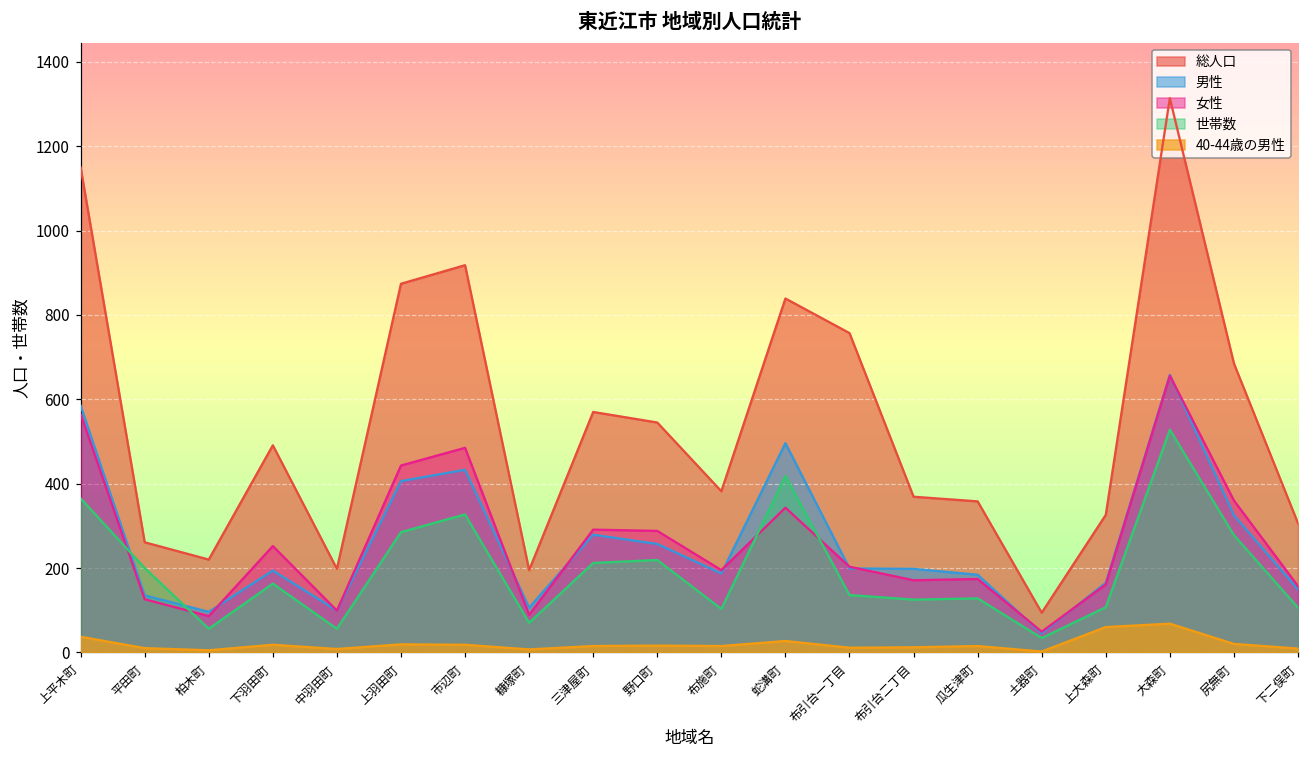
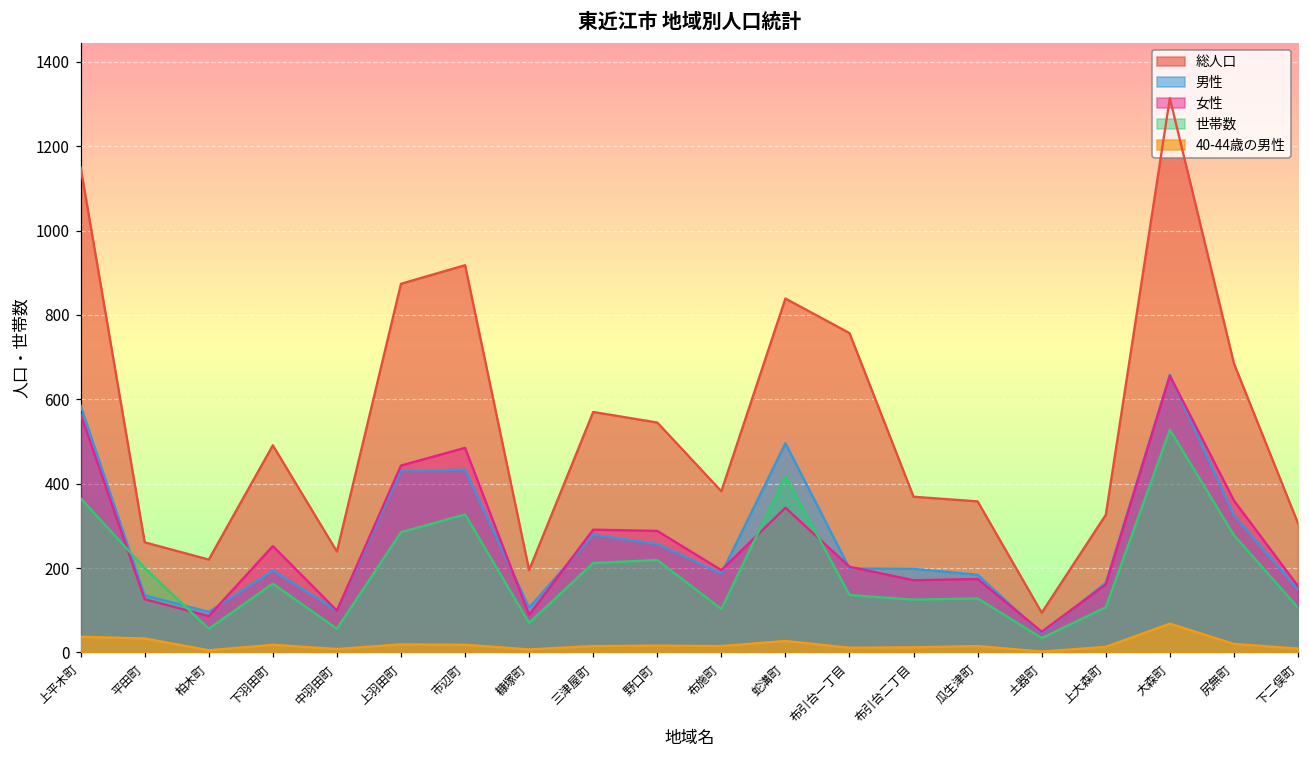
  {
    "総人口": {
      "上平木町": 1150,
      "平田町": 260,
      "柏木町": 220,
      "下羽田町": 490,
-     "中羽田町": 200,
+     "中羽田町": 240,
      "上羽田町": 870,
      "市辺町": 920,
      "糠塚町": 200,
      "三津屋町": 570,
      "野口町": 550,
      "布施町": 380,
      "蛇溝町": 840,
      "布引台一丁目": 760,
      "布引台二丁目": 370,
      "瓜生津町": 360,
      "土器町": 90,
      "上大森町": 330,
      "尻無町": 690,
      "下二俣町": 310
    },
    "男性": {
      "上平木町": 590,
      "平田町": 140,
      "柏木町": 100,
      "下羽田町": 190,
-     "上羽田町": 410,
+     "上羽田町": 430,
      "市辺町": 430,
      "糠塚町": 110,
      "三津屋町": 280,
      "野口町": 260,
      "布施町": 190,
      "蛇溝町": 500,
      "布引台二丁目": 200,
      "瓜生津町": 180,
      "尻無町": 330,
      "下二俣町": 150
    },
    "女性": {
      "上平木町": 570,
      "平田町": 130,
      "柏木町": 90,
      "下羽田町": 250,
      "上羽田町": 440,
      "市辺町": 490,
      "糠塚町": 90,
      "三津屋町": 290,
      "野口町": 290,
      "布施町": 200,
      "蛇溝町": 340,
      "布引台二丁目": 170,
      "瓜生津町": 170,
      "尻無町": 360,
      "下二俣町": 160
    },
    "世帯数": {
      "上平木町": 370,
      "平田町": 200,
      "柏木町": 60,
      "下羽田町": 160,
      "中羽田町": 60,
      "上羽田町": 290,
      "市辺町": 330,
      "糠塚町": 70,
      "三津屋町": 210,
      "野口町": 220,
      "布施町": 100,
      "蛇溝町": 420,
      "布引台一丁目": 140,
      "布引台二丁目": 130,
      "瓜生津町": 130,
      "土器町": 30,
      "上大森町": 110,
      "大森町": 530,
      "尻無町": 280,
      "下二俣町": 110
    },
    "40-44歳の男性": {
      "上平木町": 40,
-     "平田町": 10,
+     "平田町": 30,
      "柏木町": 10,
      "下羽田町": 20,
      "中羽田町": 10,
      "上羽田町": 20,
      "市辺町": 20,
      "糠塚町": 10,
      "三津屋町": 20,
      "野口町": 20,
      "布施町": 20,
      "蛇溝町": 30,
      "布引台一丁目": 10,
      "布引台二丁目": 10,
      "瓜生津町": 20,
      "土器町": 0,
-     "上大森町": 60,
+     "上大森町": 10,
      "大森町": 70,
      "尻無町": 20,
      "下二俣町": 10
    }
  }
